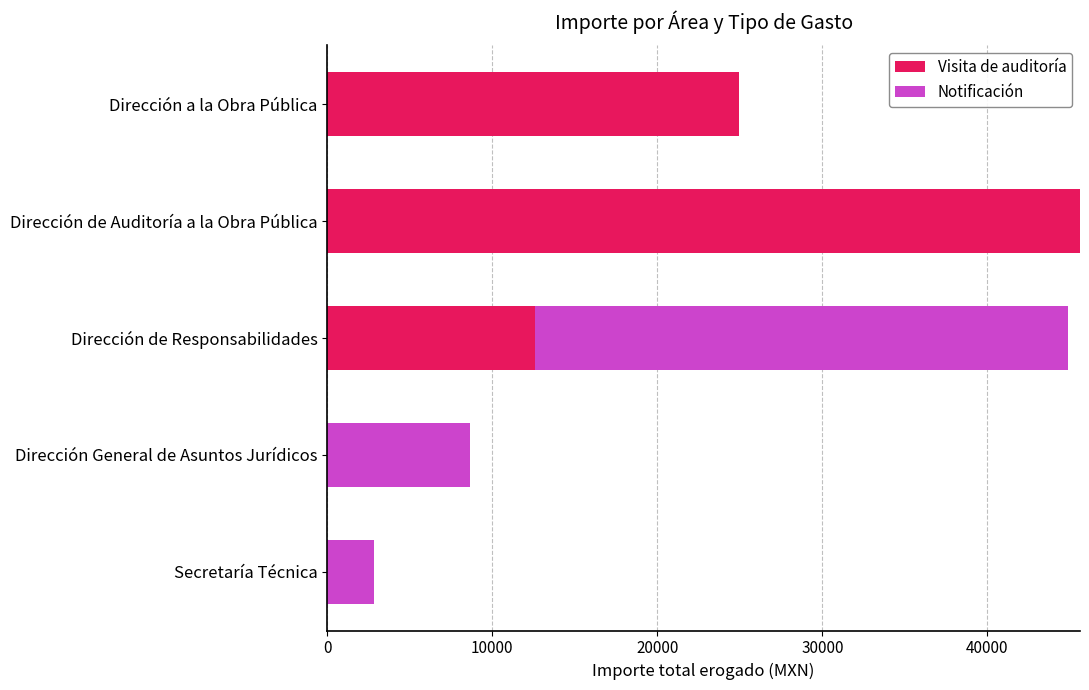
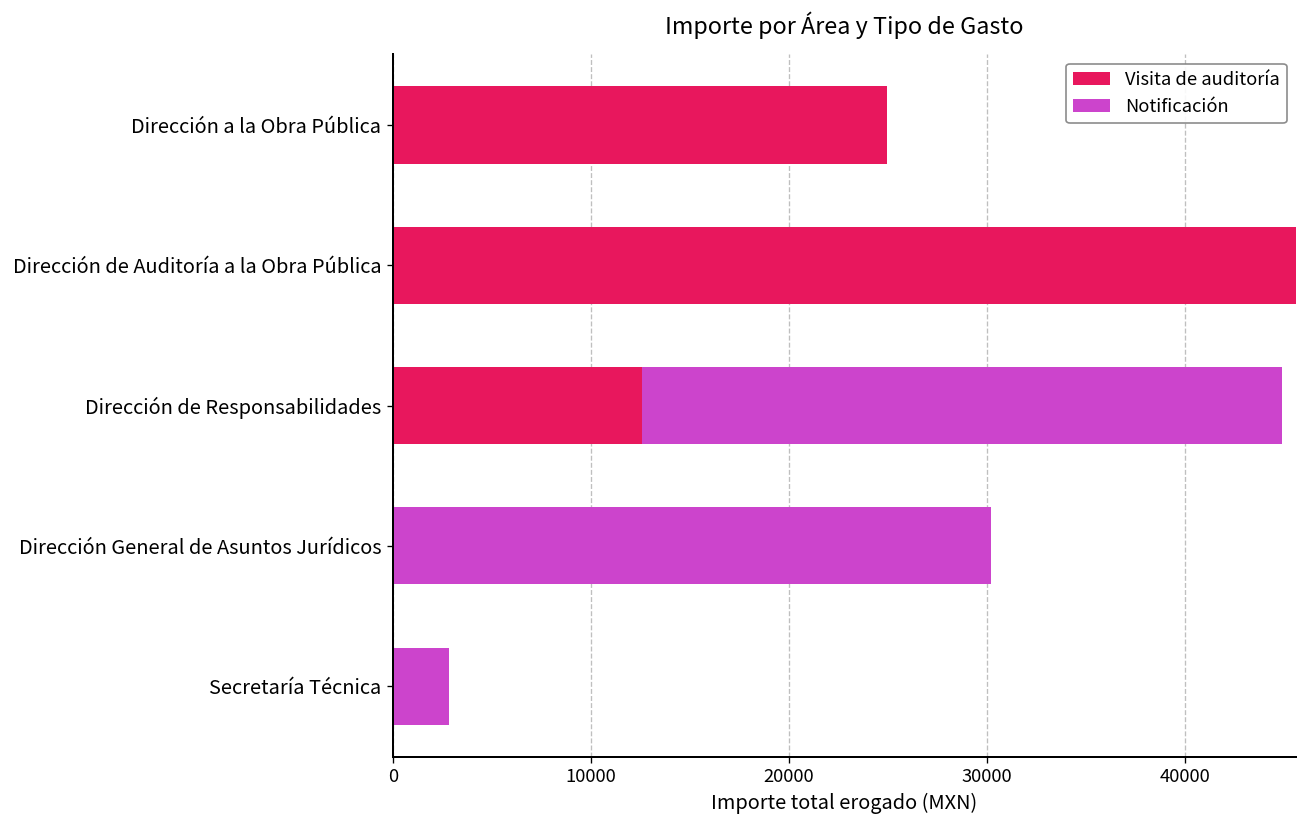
  {
    "Visita de auditoría": {
      "Dirección a la Obra Pública": 24900,
      "Dirección de Auditoría a la Obra Pública": 45600,
      "Dirección de Responsabilidades": 12600,
      "Dirección General de Asuntos Jurídicos": 0,
      "Secretaría Técnica": 0
    },
    "Notificación": {
      "Dirección a la Obra Pública": 0,
      "Dirección de Auditoría a la Obra Pública": 0,
      "Dirección de Responsabilidades": 32300,
-     "Dirección General de Asuntos Jurídicos": 8700,
+     "Dirección General de Asuntos Jurídicos": 30200,
      "Secretaría Técnica": 2800
    }
  }
